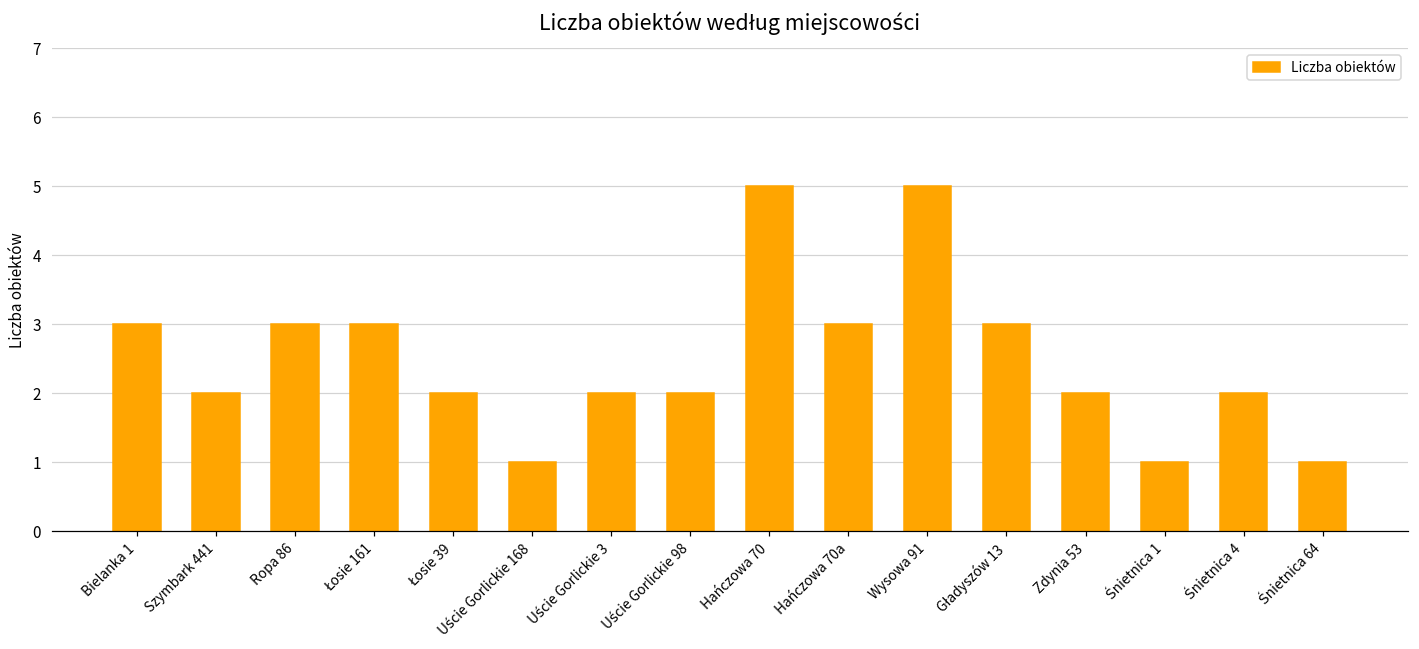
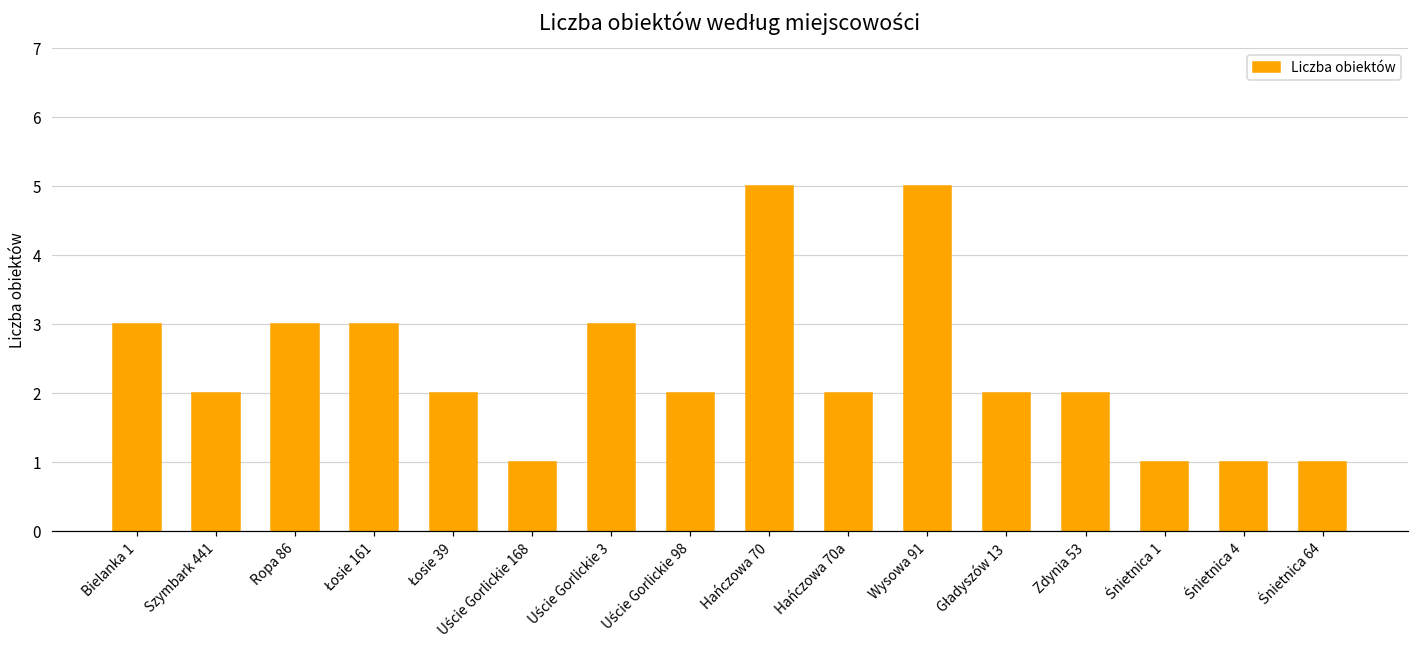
  {
    "Bielanka 1": 3,
    "Szymbark 441": 2,
    "Ropa 86": 3,
    "Łosie 161": 3,
    "Łosie 39": 2,
    "Uście Gorlickie 168": 1,
-   "Uście Gorlickie 3": 2,
+   "Uście Gorlickie 3": 3,
    "Uście Gorlickie 98": 2,
    "Hańczowa 70": 5,
-   "Hańczowa 70a": 3,
+   "Hańczowa 70a": 2,
    "Wysowa 91": 5,
-   "Gładyszów 13": 3,
+   "Gładyszów 13": 2,
    "Zdynia 53": 2,
    "Śnietnica 1": 1,
-   "Śnietnica 4": 2,
+   "Śnietnica 4": 1,
    "Śnietnica 64": 1
  }
